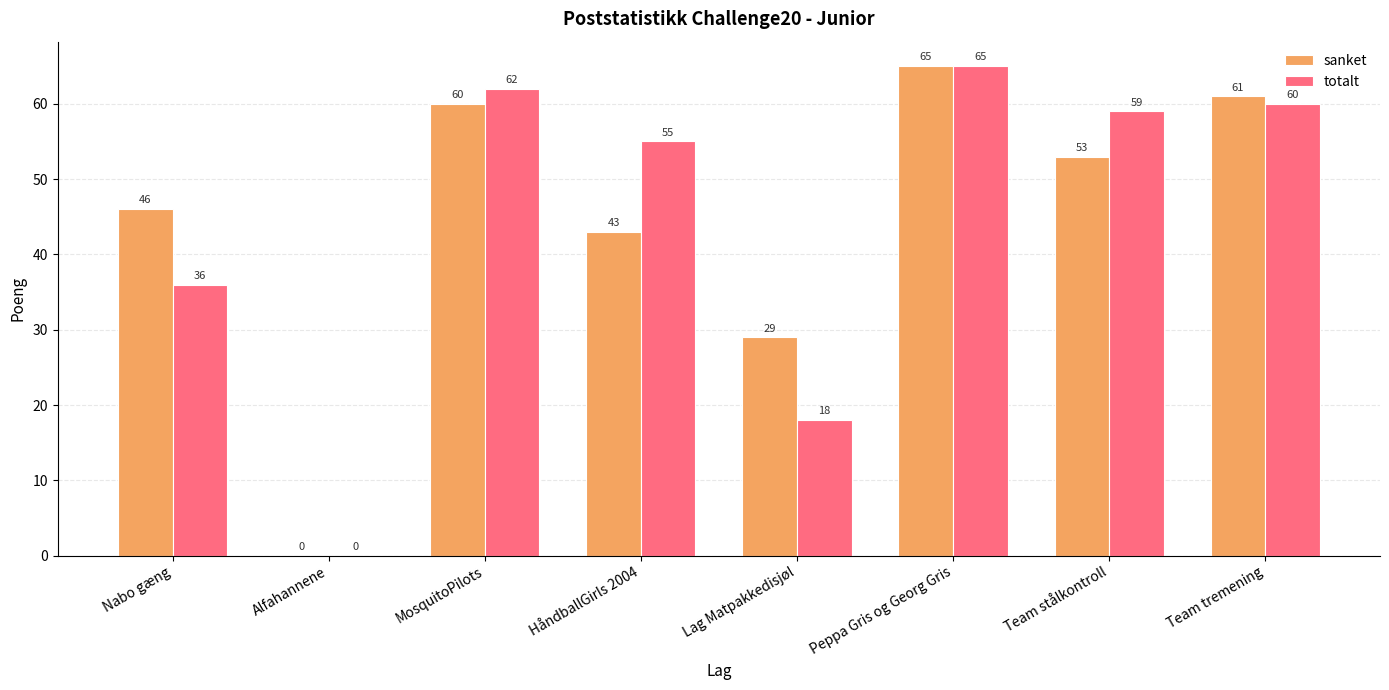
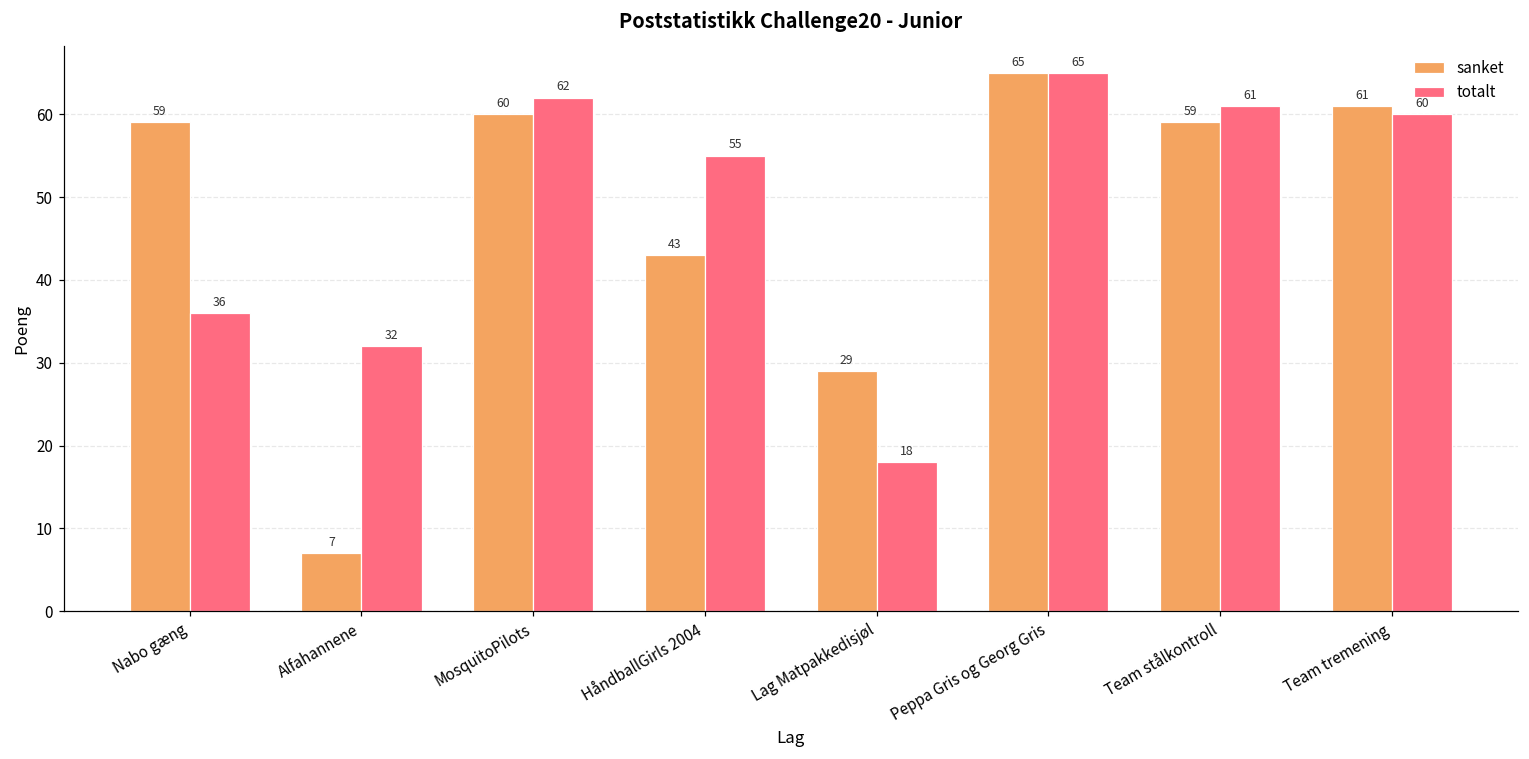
  {
    "sanket": {
-     "Nabo gæng": 46,
-     "Alfahannene": 0,
+     "Nabo gæng": 59,
+     "Alfahannene": 7,
      "MosquitoPilots": 60,
      "HåndballGirls 2004": 43,
      "Lag Matpakkedisjøl": 29,
      "Peppa Gris og Georg Gris": 65,
-     "Team stålkontroll": 53,
+     "Team stålkontroll": 59,
      "Team tremening": 61
    },
    "totalt": {
      "Nabo gæng": 36,
-     "Alfahannene": 0,
+     "Alfahannene": 32,
      "MosquitoPilots": 62,
      "HåndballGirls 2004": 55,
      "Lag Matpakkedisjøl": 18,
      "Peppa Gris og Georg Gris": 65,
-     "Team stålkontroll": 59,
+     "Team stålkontroll": 61,
      "Team tremening": 60
    }
  }
